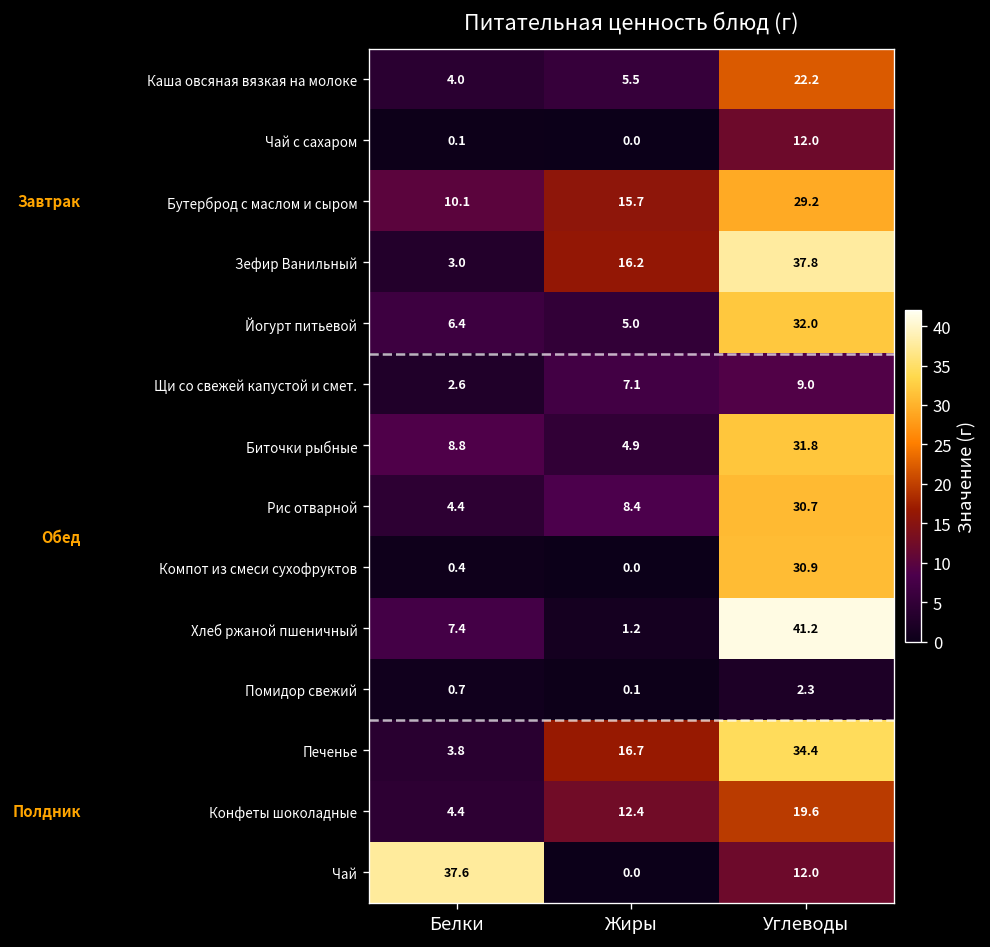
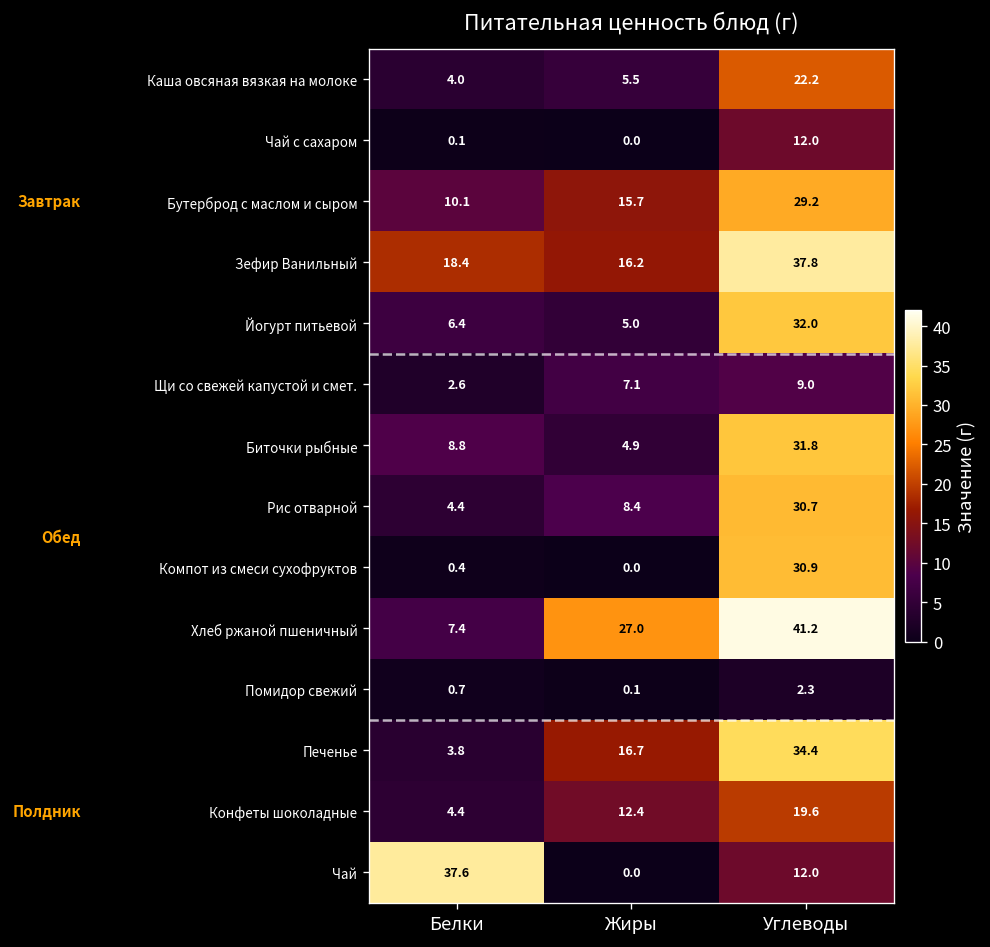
  {
    "Каша овсяная вязкая на молоке": {
      "Белки": 4.0,
      "Жиры": 5.5,
      "Углеводы": 22.2
    },
    "Чай с сахаром": {
      "Белки": 0.1,
      "Жиры": 0.0,
      "Углеводы": 12.0
    },
    "Бутерброд с маслом и сыром": {
      "Белки": 10.1,
      "Жиры": 15.7,
      "Углеводы": 29.2
    },
    "Зефир Ванильный": {
-     "Белки": 3.0,
+     "Белки": 18.4,
      "Жиры": 16.2,
      "Углеводы": 37.8
    },
    "Йогурт питьевой": {
      "Белки": 6.4,
      "Жиры": 5.0,
      "Углеводы": 32.0
    },
    "Щи со свежей капустой и смет.": {
      "Белки": 2.6,
      "Жиры": 7.1,
      "Углеводы": 9.0
    },
    "Биточки рыбные": {
      "Белки": 8.8,
      "Жиры": 4.9,
      "Углеводы": 31.8
    },
    "Рис отварной": {
      "Белки": 4.4,
      "Жиры": 8.4,
      "Углеводы": 30.7
    },
    "Компот из смеси сухофруктов": {
      "Белки": 0.4,
      "Жиры": 0.0,
      "Углеводы": 30.9
    },
    "Хлеб ржаной пшеничный": {
      "Белки": 7.4,
-     "Жиры": 1.2,
+     "Жиры": 27.0,
      "Углеводы": 41.2
    },
    "Помидор свежий": {
      "Белки": 0.7,
      "Жиры": 0.1,
      "Углеводы": 2.3
    },
    "Печенье": {
      "Белки": 3.8,
      "Жиры": 16.7,
      "Углеводы": 34.4
    },
    "Конфеты шоколадные": {
      "Белки": 4.4,
      "Жиры": 12.4,
      "Углеводы": 19.6
    },
    "Чай": {
      "Белки": 37.6,
      "Жиры": 0.0,
      "Углеводы": 12.0
    }
  }
